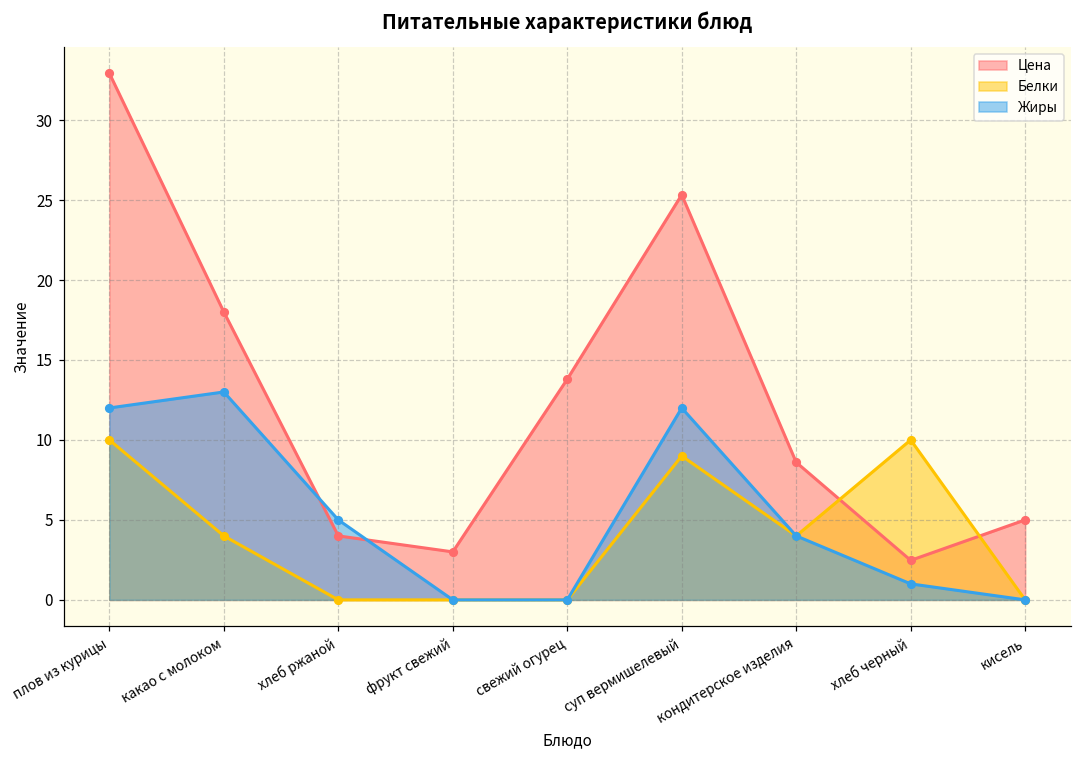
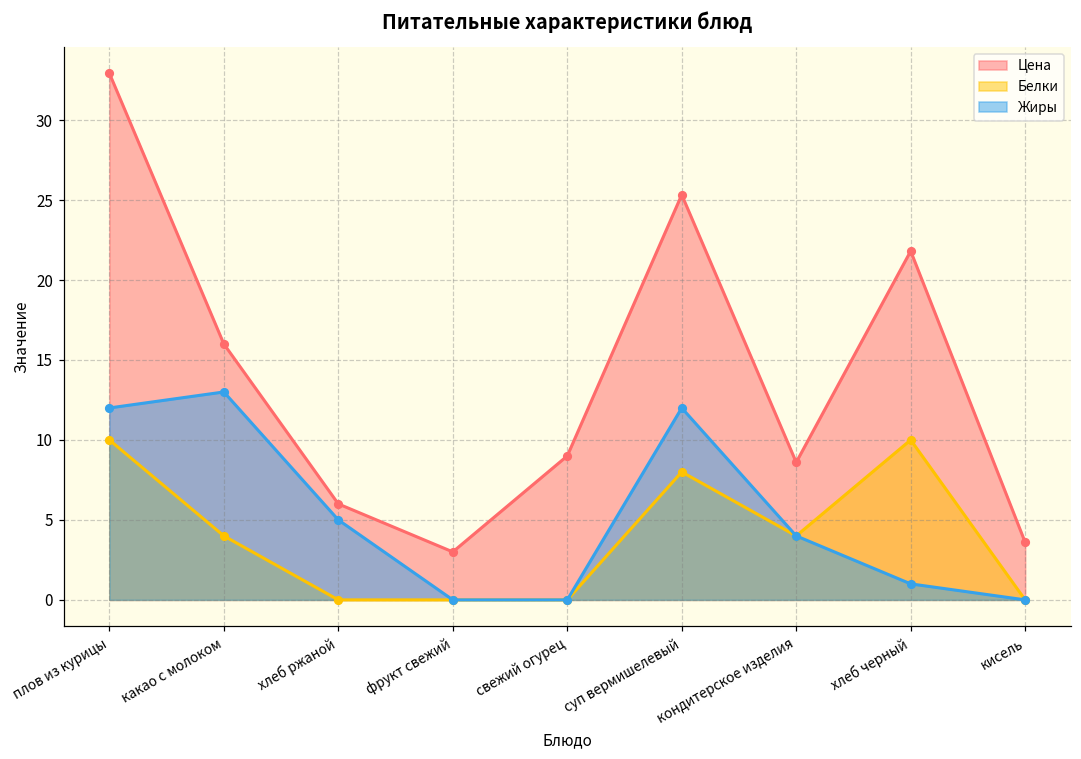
  {
    "Цена": {
      "плов из курицы": 32.9,
-     "какао с молоком": 18,
-     "хлеб ржаной": 4,
+     "какао с молоком": 16,
+     "хлеб ржаной": 6,
      "фрукт свежий": 3.0,
-     "свежий огурец": 13.8,
+     "свежий огурец": 9.0,
      "суп вермишелевый": 25.3,
      "кондитерское изделия": 8.6,
-     "хлеб черный": 2.5,
-     "кисель": 5.0
+     "хлеб черный": 21.8,
+     "кисель": 3.6
    },
    "Белки": {
      "плов из курицы": 10,
      "какао с молоком": 4,
      "хлеб ржаной": 0,
-     "суп вермишелевый": 9,
+     "суп вермишелевый": 8,
      "хлеб черный": 10
    },
    "Жиры": {
      "плов из курицы": 12.0,
      "какао с молоком": 13.0,
      "хлеб ржаной": 5.0,
      "суп вермишелевый": 12.0,
      "хлеб черный": 1.0
    }
  }
